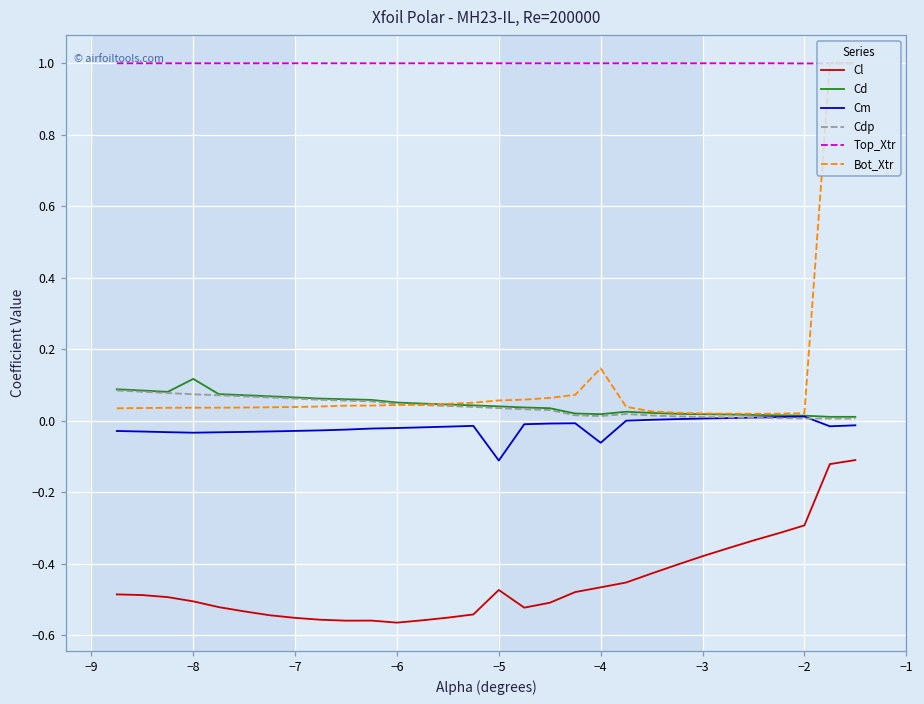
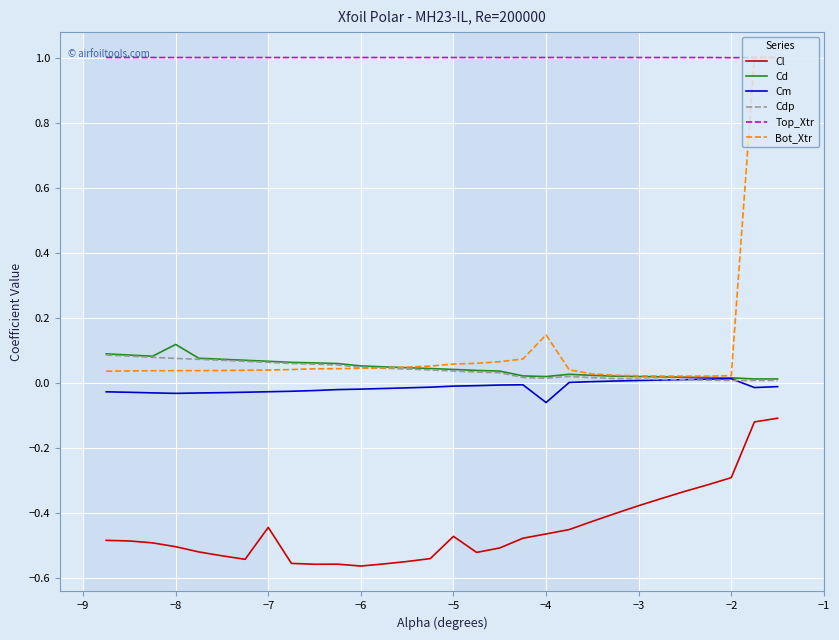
  {
    "Cl": {
      "−8": -0.50,
-     "−7": -0.55,
+     "−7": -0.45,
      "−6": -0.56,
      "−5": -0.47,
      "−4": -0.47,
      "−3": -0.38,
      "−2": -0.29
    },
    "Cd": {
      "−8": 0.12
    },
    "Cm": {
      "−8": -0.03,
      "−7": -0.03,
      "−6": -0.02,
-     "−5": -0.11,
+     "−5": -0.01,
      "−4": -0.06
    },
    "Cdp": {
      "−8": 0.07
    },
    "Top_Xtr": {
      "−8": 1.00,
      "−7": 1.00,
      "−6": 1.00,
      "−5": 1.00,
      "−4": 1.00,
      "−3": 1.00,
      "−2": 1.00
    },
    "Bot_Xtr": {
      "−8": 0.04,
      "−7": 0.04,
      "−5": 0.06,
      "−4": 0.15
    }
  }
